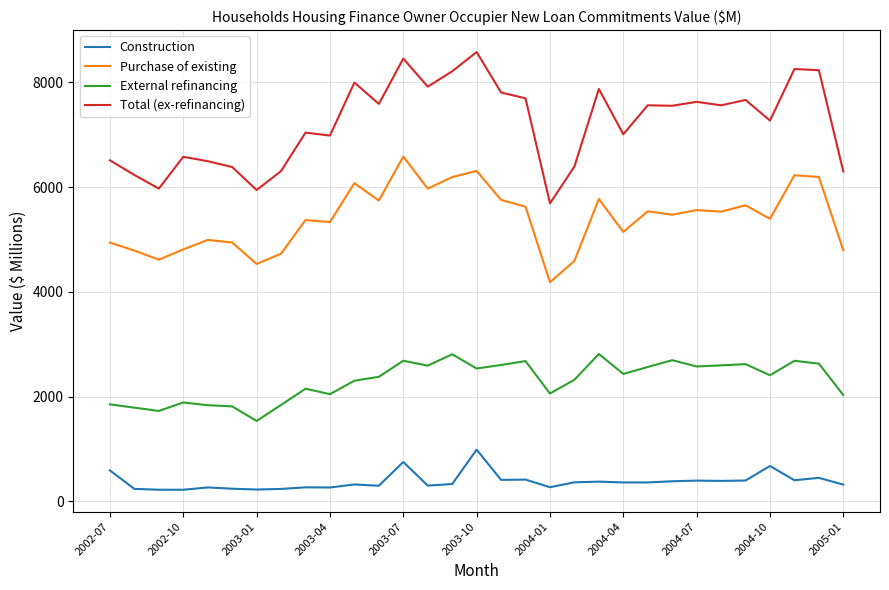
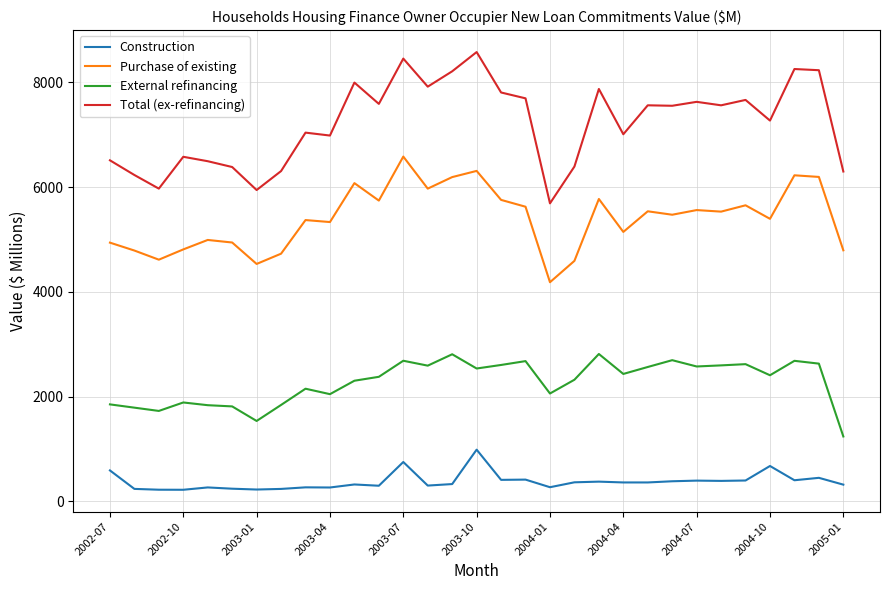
  {
    "Construction": {
      "2002-07": 600,
      "2002-10": 200,
      "2003-01": 200,
      "2003-04": 300,
      "2003-07": 800,
      "2003-10": 1000,
      "2004-01": 300,
      "2004-04": 400,
      "2004-07": 400,
      "2004-10": 700,
      "2005-01": 300
    },
    "Purchase of existing": {
      "2002-07": 4900,
      "2002-10": 4800,
      "2003-01": 4500,
      "2003-04": 5300,
      "2003-07": 6600,
      "2003-10": 6300,
      "2004-01": 4200,
      "2004-04": 5100,
      "2004-07": 5600,
      "2004-10": 5400,
      "2005-01": 4800
    },
    "External refinancing": {
      "2002-07": 1900,
      "2002-10": 1900,
      "2003-01": 1500,
      "2003-04": 2000,
      "2003-07": 2700,
      "2003-10": 2500,
      "2004-01": 2100,
      "2004-04": 2400,
      "2004-07": 2600,
      "2004-10": 2400,
-     "2005-01": 2000
+     "2005-01": 1200
    },
    "Total (ex-refinancing)": {
      "2002-07": 6500,
      "2002-10": 6600,
      "2003-01": 5900,
      "2003-04": 7000,
      "2003-07": 8500,
      "2003-10": 8600,
      "2004-01": 5700,
      "2004-04": 7000,
      "2004-07": 7600,
      "2004-10": 7300,
      "2005-01": 6300
    }
  }
